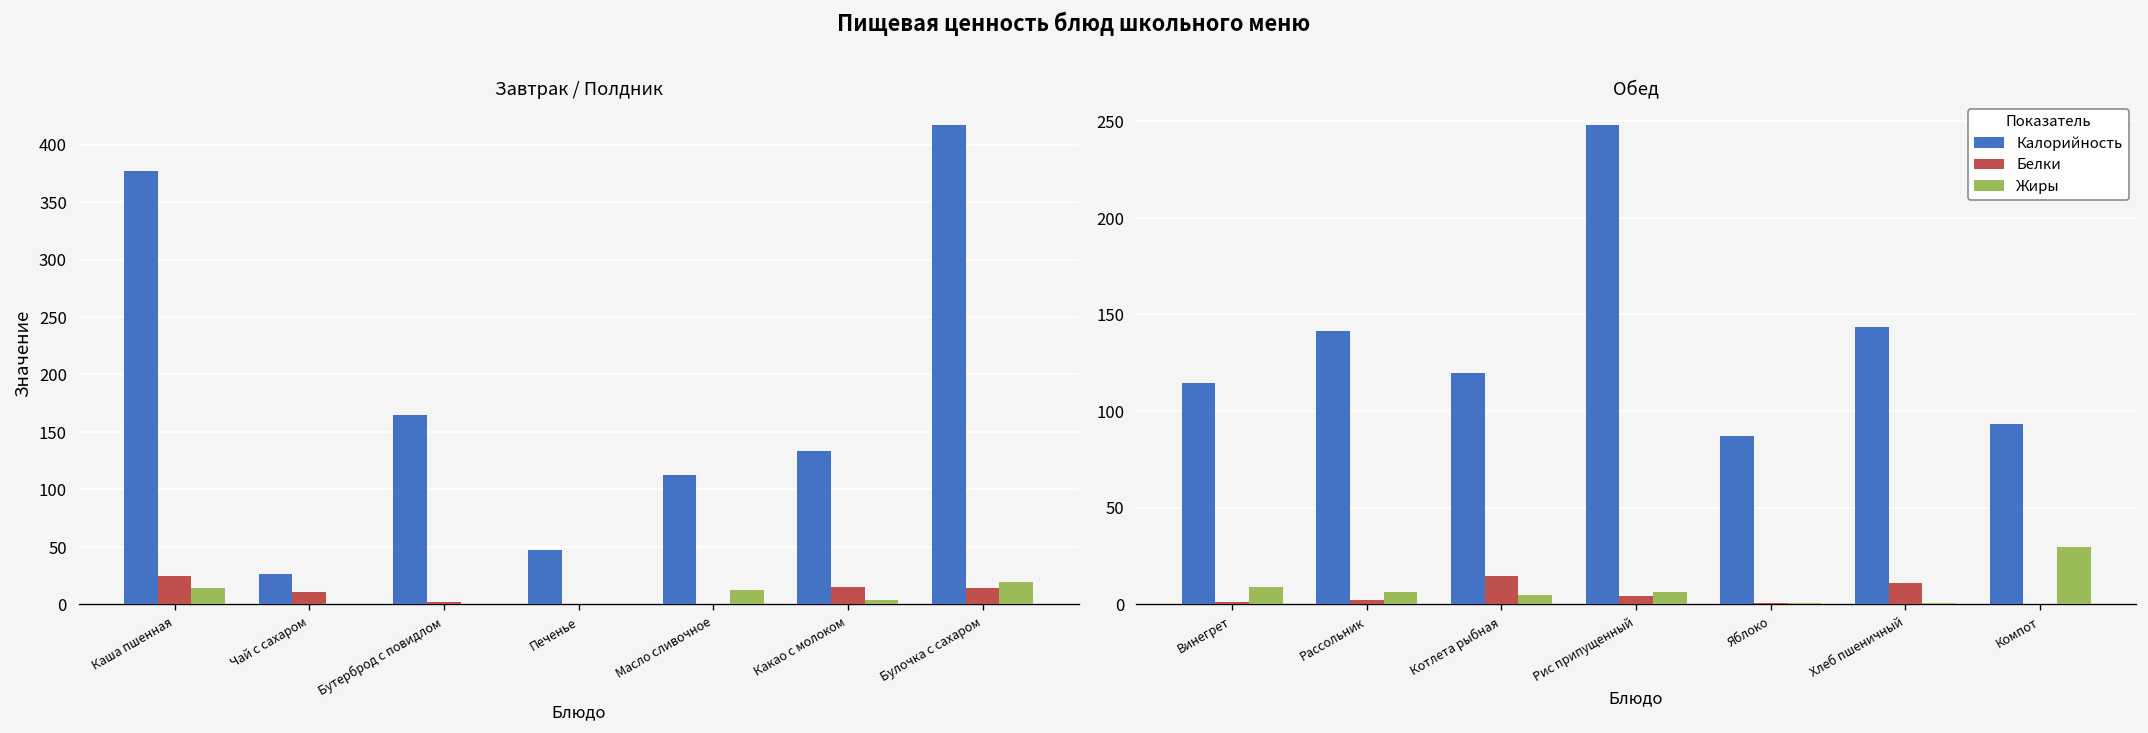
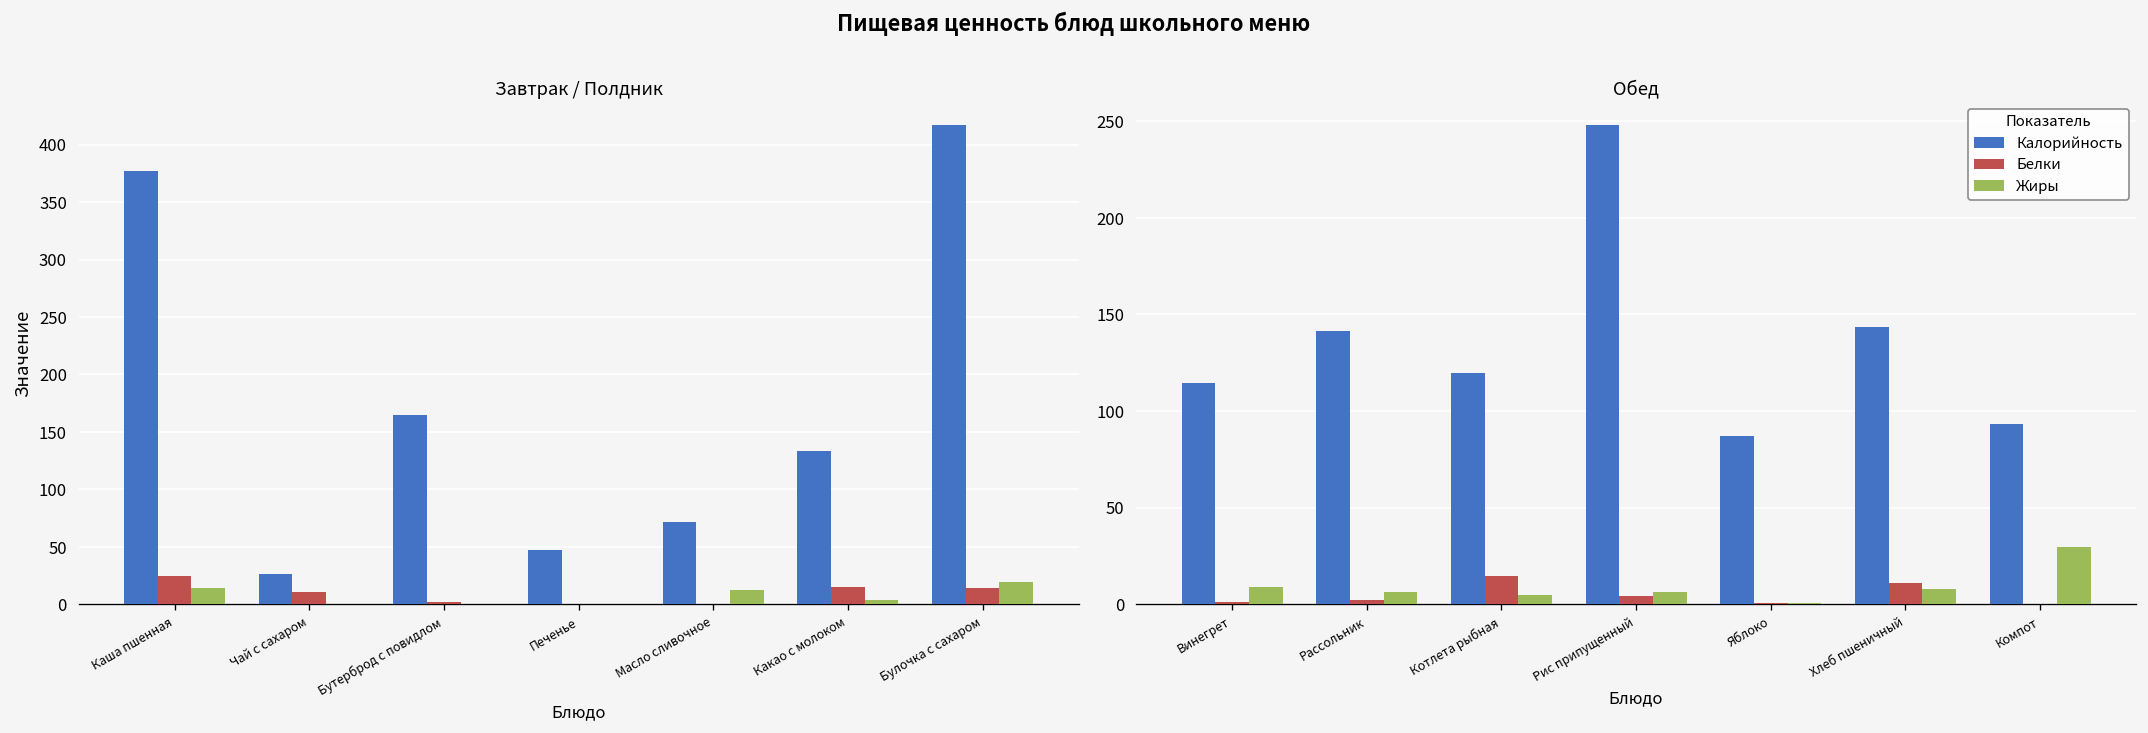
  {
    "Завтрак / Полдник": {
      "Калорийность": {
        "Каша пшенная": 380,
        "Чай с сахаром": 30,
        "Бутерброд с повидлом": 160,
        "Печенье": 50,
-       "Масло сливочное": 110,
+       "Масло сливочное": 70,
        "Какао с молоком": 130,
        "Булочка с сахаром": 420
      },
      "Белки": {
        "Каша пшенная": 20,
        "Чай с сахаром": 10,
        "Какао с молоком": 10,
        "Булочка с сахаром": 10
      },
      "Жиры": {
        "Каша пшенная": 10,
        "Чай с сахаром": 0,
        "Масло сливочное": 10,
        "Какао с молоком": 0,
        "Булочка с сахаром": 20
      }
    },
    "Обед": {
      "Калорийность": {
        "Винегрет": 115,
        "Рассольник": 142,
        "Котлета рыбная": 120,
        "Рис припущенный": 248,
        "Яблоко": 87,
        "Хлеб пшеничный": 144,
        "Компот": 93
      },
      "Белки": {
        "Рассольник": 2,
        "Котлета рыбная": 14,
        "Рис припущенный": 4,
        "Хлеб пшеничный": 11
      },
      "Жиры": {
        "Винегрет": 9,
        "Рассольник": 6,
        "Котлета рыбная": 5,
        "Рис припущенный": 6,
-       "Хлеб пшеничный": 1,
+       "Хлеб пшеничный": 8,
        "Компот": 30
      }
    }
  }
